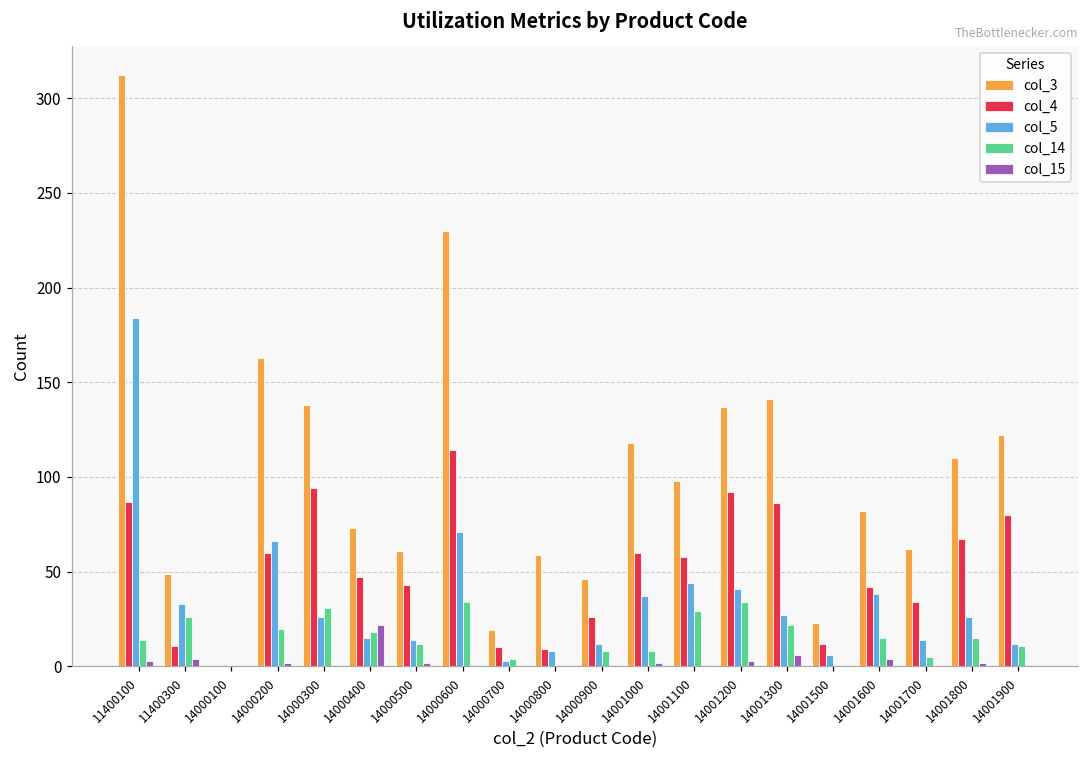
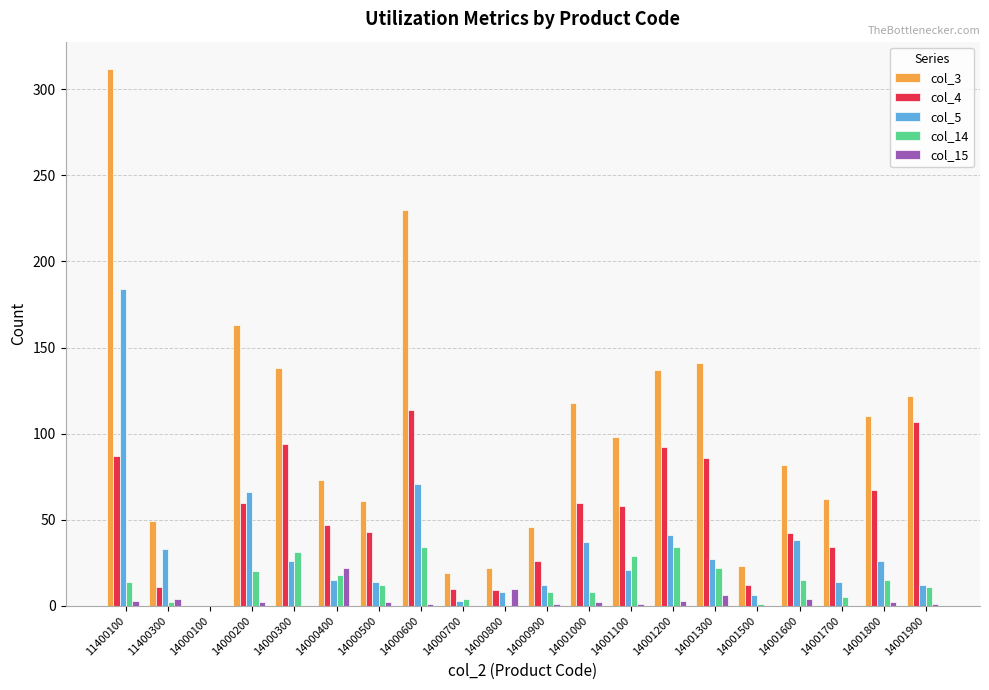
  {
    "col_3": {
      "11400100": 312,
      "11400300": 49,
      "14000100": 0,
      "14000200": 163,
      "14000300": 138,
      "14000400": 73,
      "14000500": 61,
      "14000600": 230,
      "14000700": 19,
-     "14000800": 59,
+     "14000800": 22,
      "14000900": 46,
      "14001000": 118,
      "14001100": 98,
      "14001200": 137,
      "14001300": 141,
      "14001500": 23,
      "14001600": 82,
      "14001700": 62,
      "14001800": 110,
      "14001900": 122
    },
    "col_4": {
      "11400100": 87,
      "11400300": 11,
      "14000100": 0,
      "14000200": 60,
      "14000300": 94,
      "14000400": 47,
      "14000500": 43,
      "14000600": 114,
      "14000700": 10,
      "14000800": 9,
      "14000900": 26,
      "14001000": 60,
      "14001100": 58,
      "14001200": 92,
      "14001300": 86,
      "14001500": 12,
      "14001600": 42,
      "14001700": 34,
      "14001800": 67,
-     "14001900": 80
+     "14001900": 107
    },
    "col_5": {
      "11400100": 184,
      "11400300": 33,
      "14000100": 0,
      "14000200": 66,
      "14000300": 26,
      "14000400": 15,
      "14000500": 14,
      "14000600": 71,
      "14000700": 3,
      "14000800": 8,
      "14000900": 12,
      "14001000": 37,
-     "14001100": 44,
+     "14001100": 21,
      "14001200": 41,
      "14001300": 27,
      "14001500": 6,
      "14001600": 38,
      "14001700": 14,
      "14001800": 26,
      "14001900": 12
    },
    "col_14": {
      "11400100": 14,
-     "11400300": 26,
+     "11400300": 2,
      "14000100": 0,
      "14000200": 20,
      "14000300": 31,
      "14000400": 18,
      "14000500": 12,
      "14000600": 34,
      "14000700": 4,
      "14000800": 0,
      "14000900": 8,
      "14001000": 8,
      "14001100": 29,
      "14001200": 34,
      "14001300": 22,
      "14001600": 15,
      "14001700": 5,
      "14001800": 15,
      "14001900": 11
    },
    "col_15": {
      "11400100": 3,
      "11400300": 4,
      "14000100": 0,
      "14000200": 2,
      "14000300": 0,
      "14000400": 22,
      "14000500": 2,
      "14000700": 0,
-     "14000800": 0,
+     "14000800": 10,
      "14001000": 2,
      "14001200": 3,
      "14001300": 6,
      "14001500": 0,
      "14001600": 4,
      "14001700": 0,
      "14001800": 2
    }
  }
